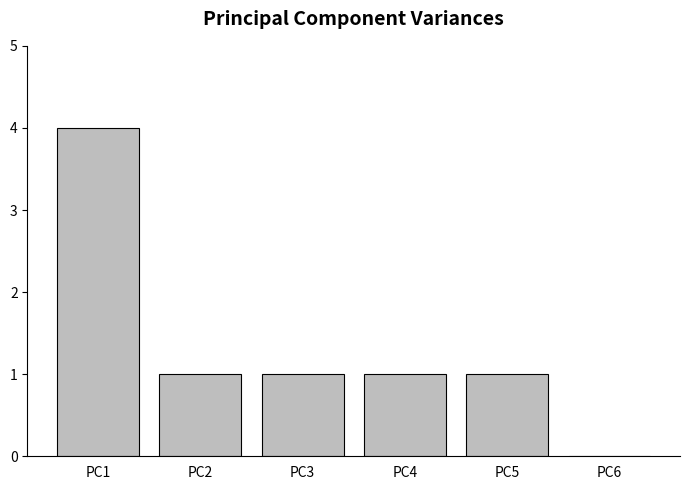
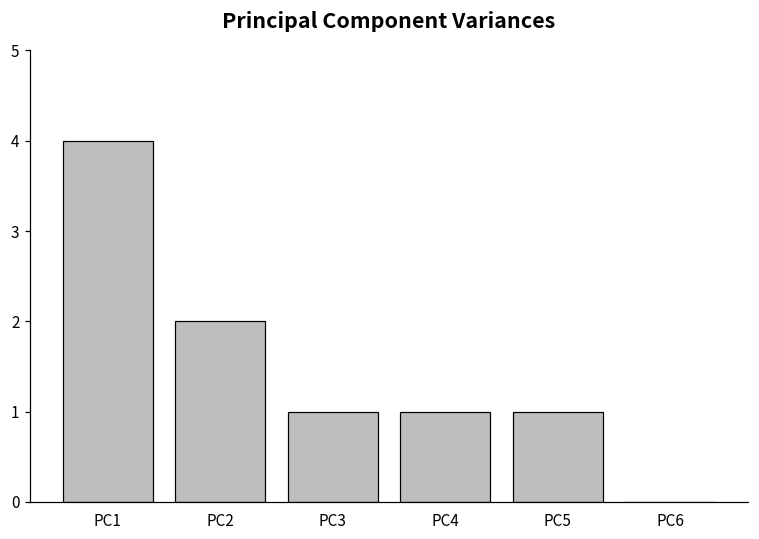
  {
    "PC1": 4,
-   "PC2": 1,
+   "PC2": 2,
    "PC3": 1,
    "PC4": 1,
    "PC5": 1,
    "PC6": 0
  }
